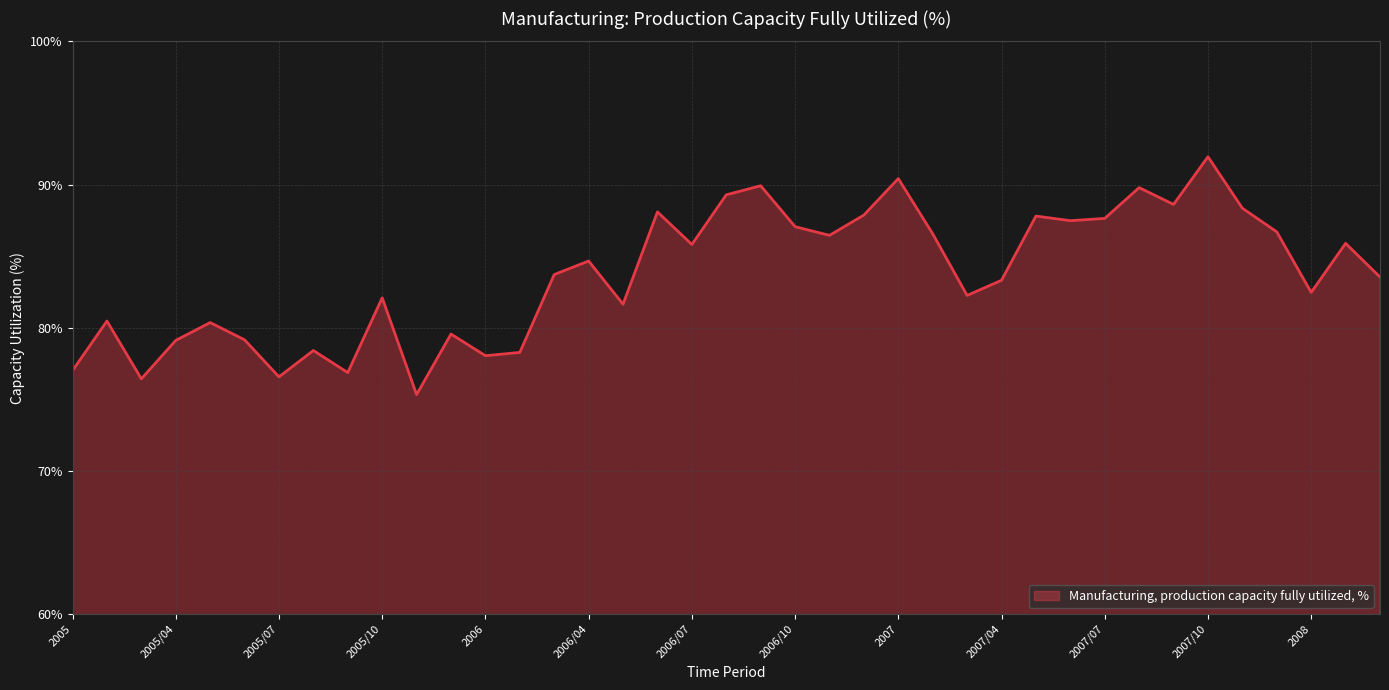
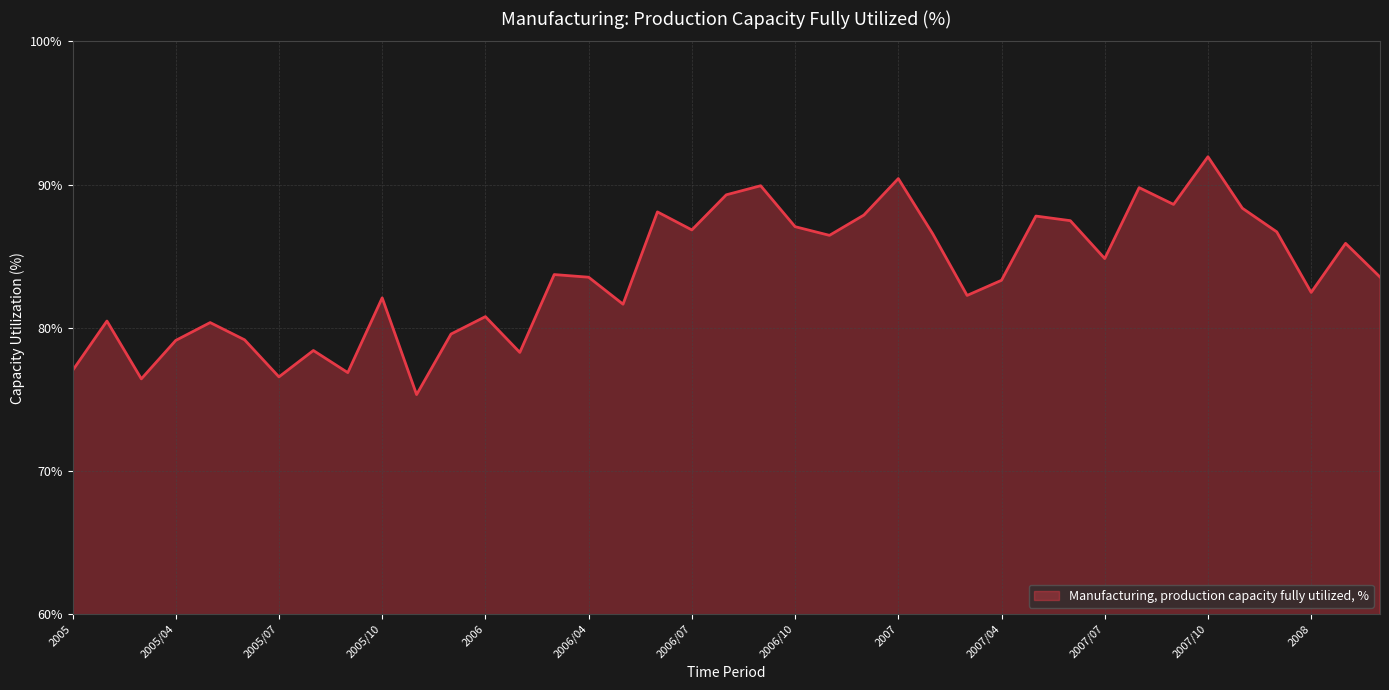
  {
    "2005": "77.0%",
    "2005/04": "79.1%",
    "2005/07": "76.6%",
    "2005/10": "82.1%",
-   "2006": "78.0%",
-   "2006/04": "84.7%",
-   "2006/07": "85.8%",
+   "2006": "80.8%",
+   "2006/04": "83.5%",
+   "2006/07": "86.8%",
    "2006/10": "87.1%",
    "2007": "90.4%",
    "2007/04": "83.3%",
-   "2007/07": "87.6%",
+   "2007/07": "84.8%",
    "2007/10": "91.9%",
    "2008": "82.5%"
  }
